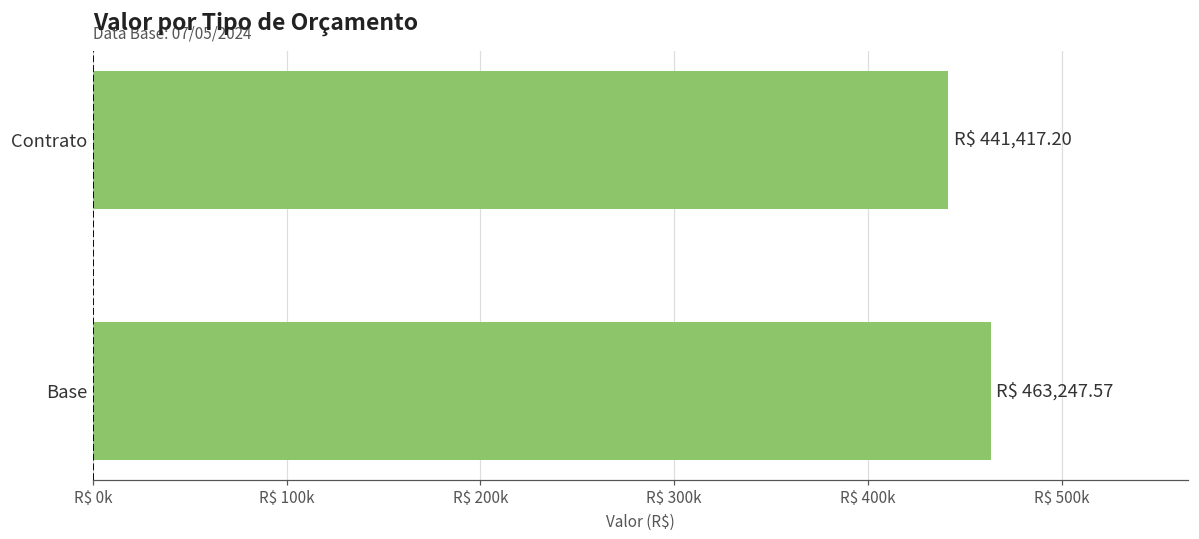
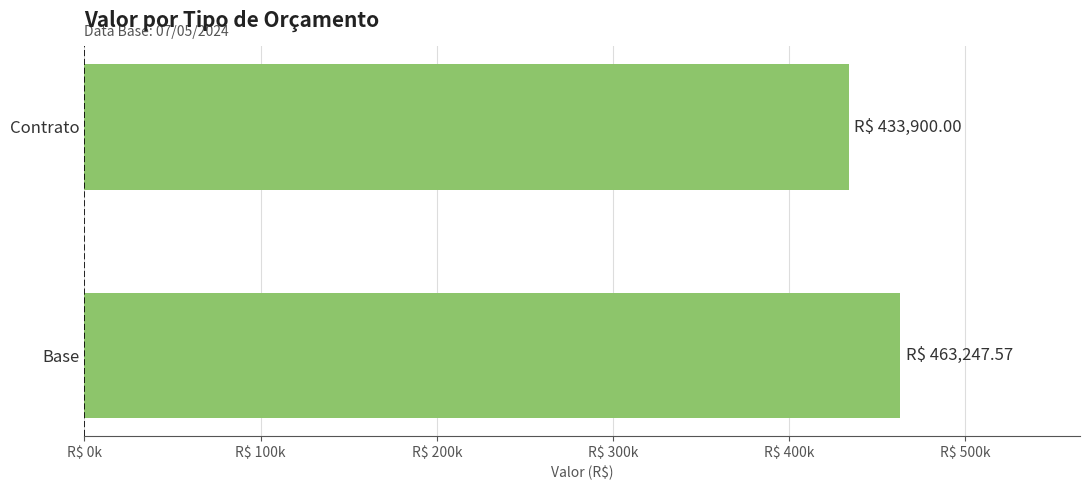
  {
-   "Contrato": "441,417.20",
+   "Contrato": "433,900.00",
    "Base": "463,247.57"
  }
